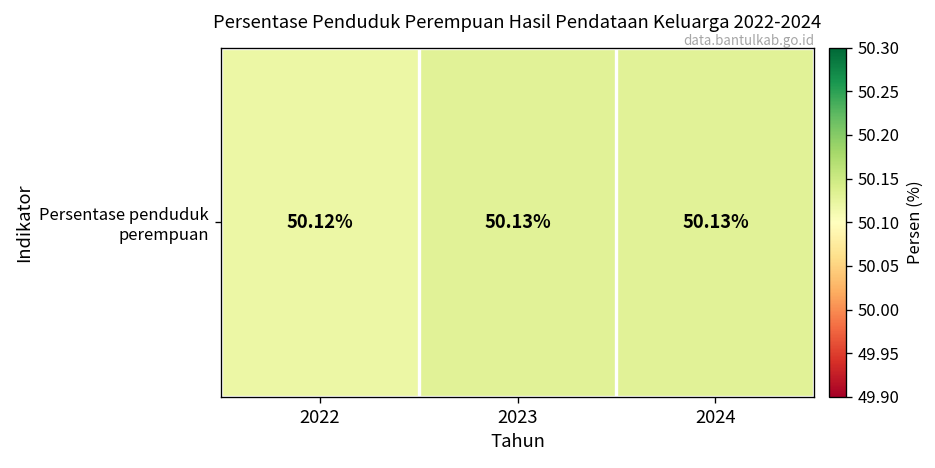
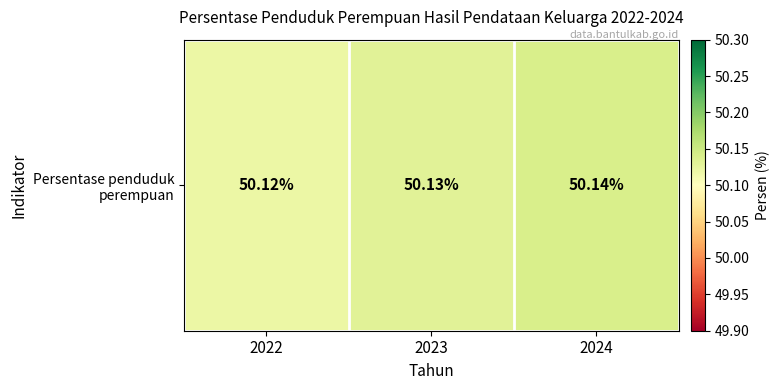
  {
    "Persentase penduduk perempuan": {
      "2022": "50.12%",
      "2023": "50.13%",
-     "2024": "50.13%"
+     "2024": "50.14%"
    }
  }
